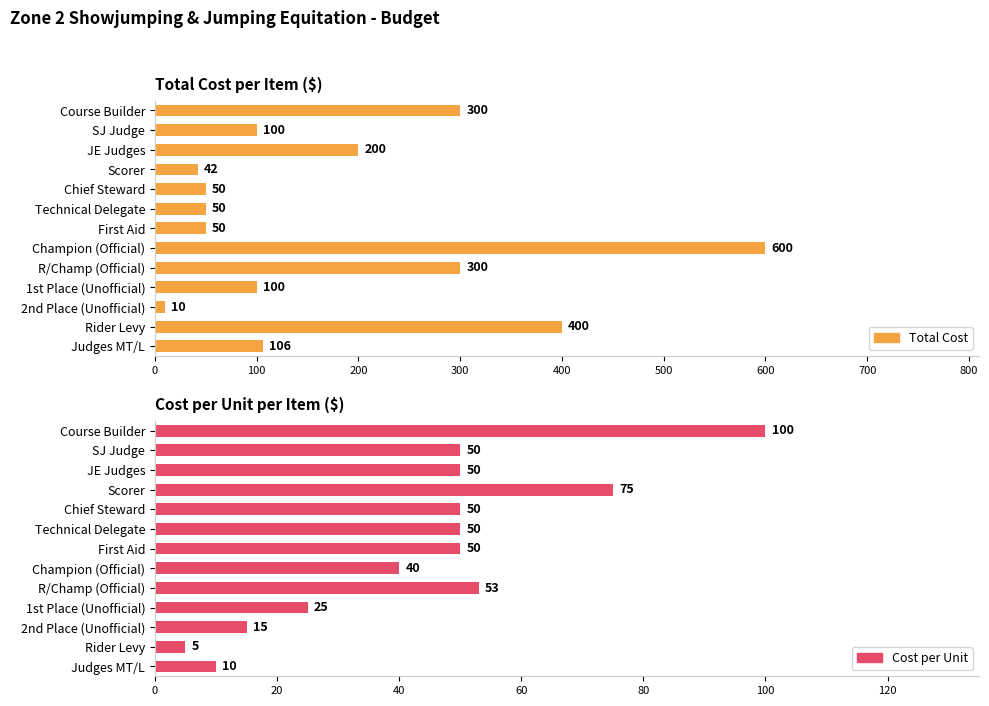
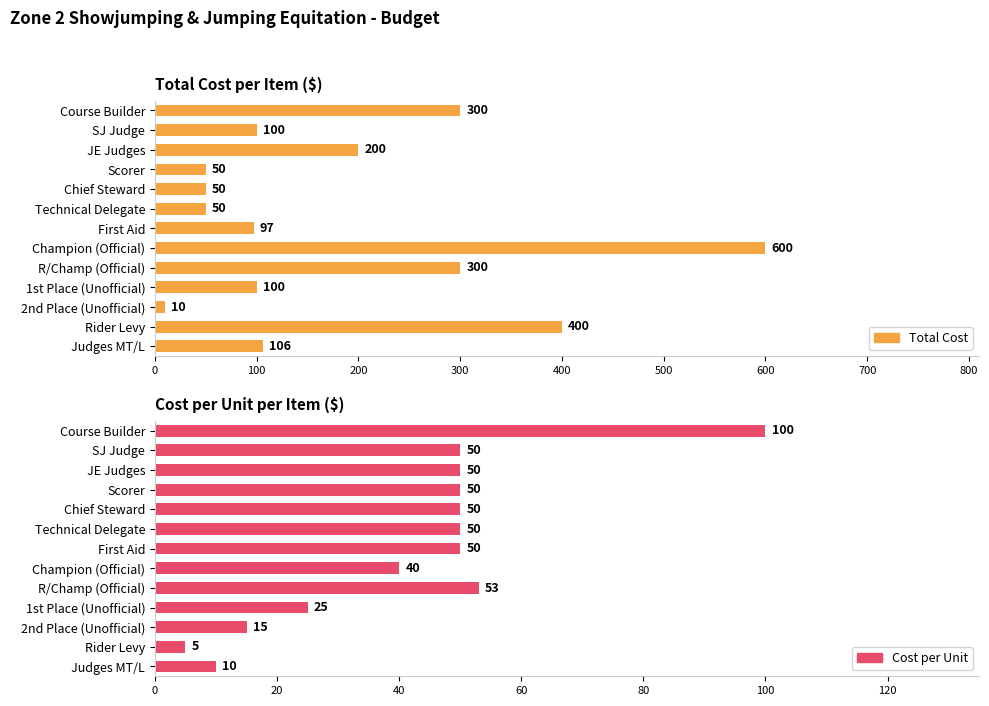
  {
    "Total Cost per Item ($)": {
      "Course Builder": 300,
      "SJ Judge": 100,
      "JE Judges": 200,
-     "Scorer": 42,
+     "Scorer": 50,
      "Chief Steward": 50,
      "Technical Delegate": 50,
-     "First Aid": 50,
+     "First Aid": 97,
      "Champion (Official)": 600,
      "R/Champ (Official)": 300,
      "1st Place (Unofficial)": 100,
      "2nd Place (Unofficial)": 10,
      "Rider Levy": 400,
      "Judges MT/L": 106
    },
    "Cost per Unit per Item ($)": {
      "Course Builder": 100,
      "SJ Judge": 50,
      "JE Judges": 50,
-     "Scorer": 75,
+     "Scorer": 50,
      "Chief Steward": 50,
      "Technical Delegate": 50,
      "First Aid": 50,
      "Champion (Official)": 40,
      "R/Champ (Official)": 53,
      "1st Place (Unofficial)": 25,
      "2nd Place (Unofficial)": 15,
      "Rider Levy": 5,
      "Judges MT/L": 10
    }
  }
